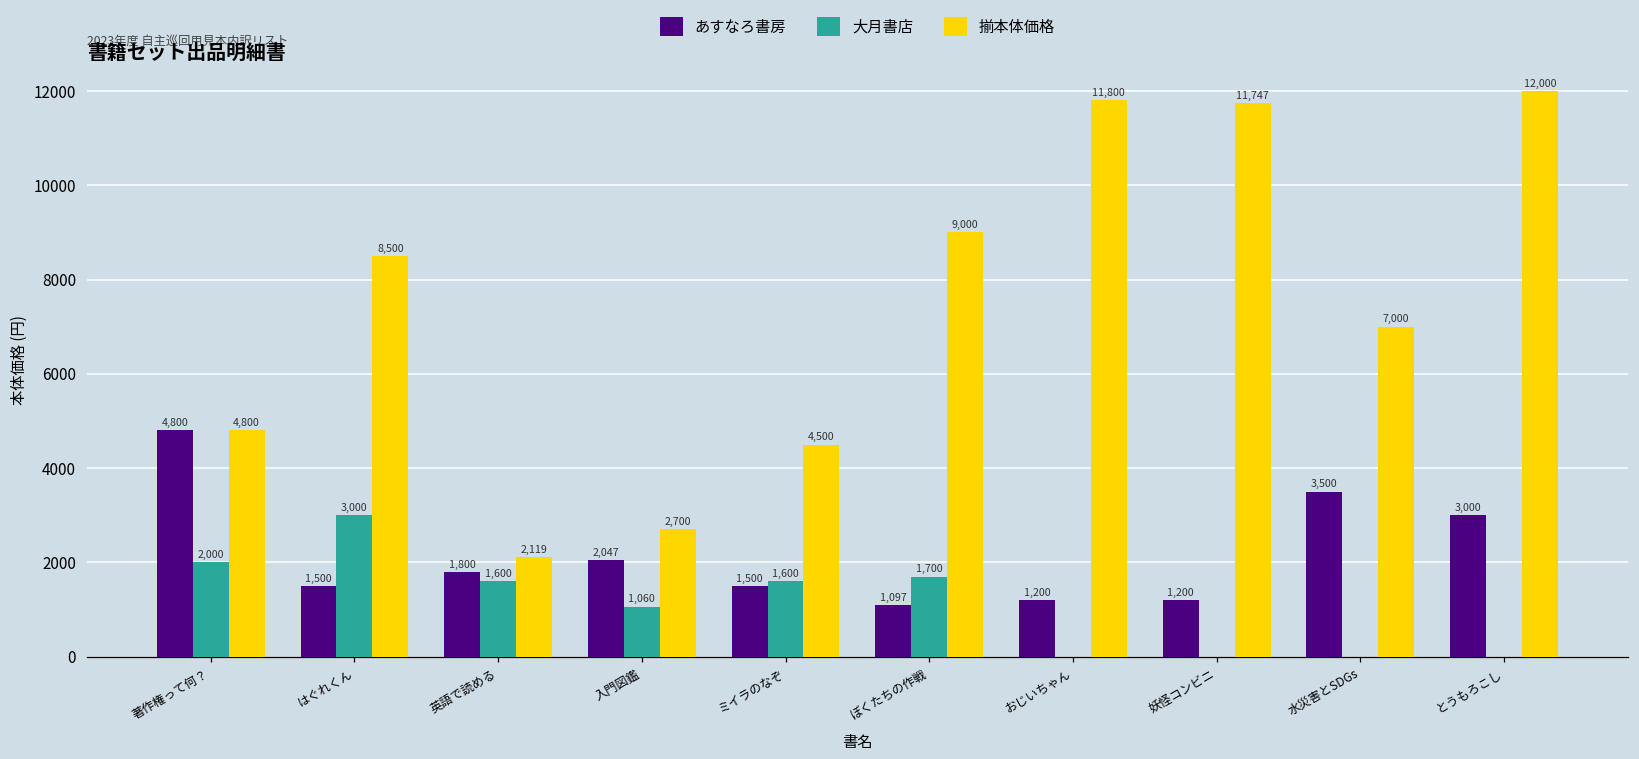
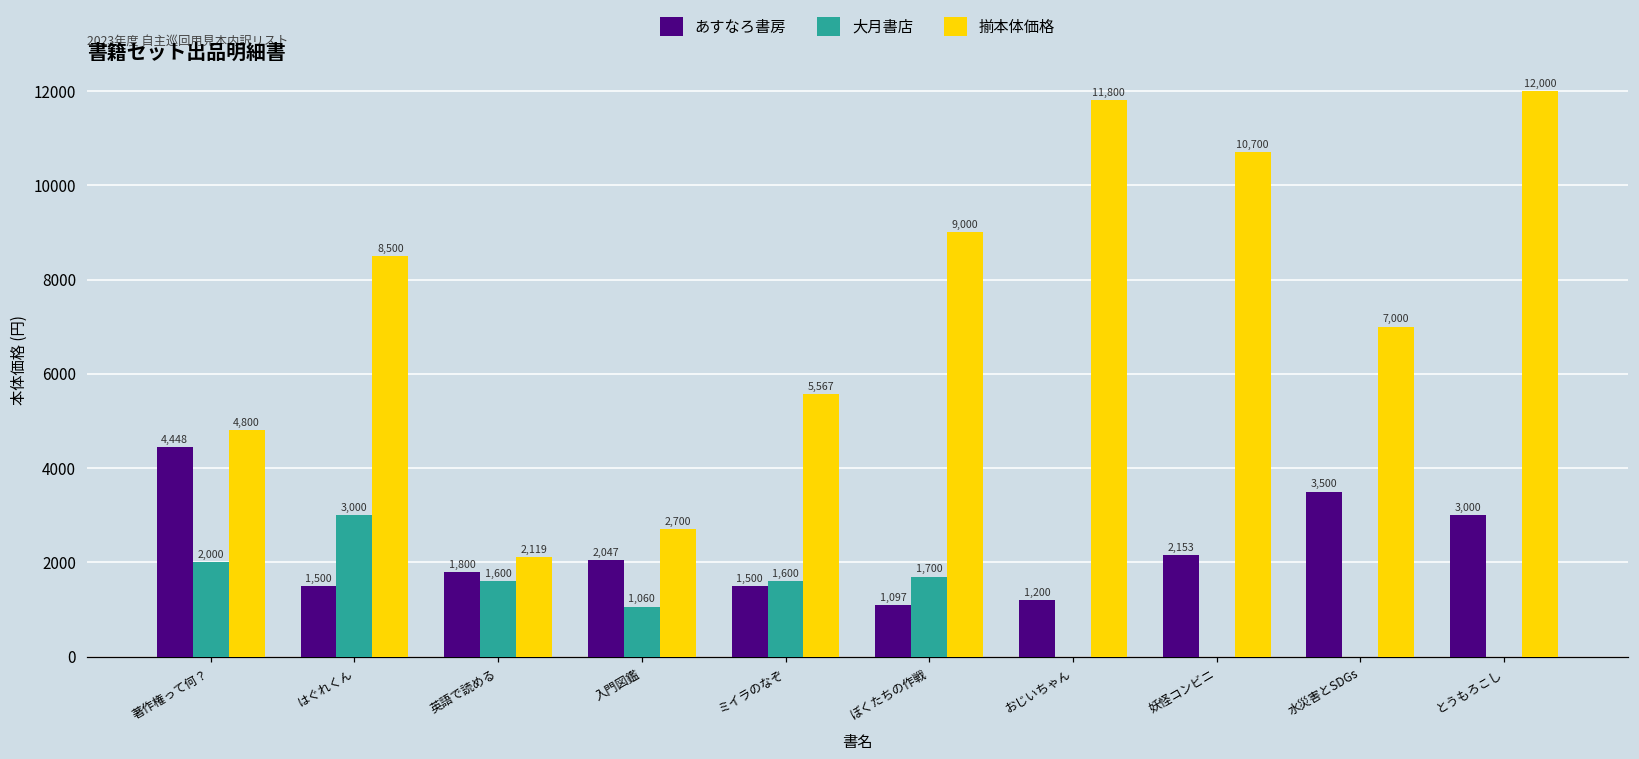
  {
    "あすなろ書房": {
-     "著作権って何？": "4,800",
+     "著作権って何？": "4,448",
      "はぐれくん": "1,500",
      "英語で読める": "1,800",
      "入門図鑑": "2,047",
      "ミイラのなぞ": "1,500",
      "ぼくたちの作戦": "1,097",
      "おじいちゃん": "1,200",
-     "妖怪コンビニ": "1,200",
+     "妖怪コンビニ": "2,153",
      "水災害とSDGs": "3,500",
      "とうもろこし": "3,000"
    },
    "大月書店": {
      "著作権って何？": "2,000",
      "はぐれくん": "3,000",
      "英語で読める": "1,600",
      "入門図鑑": "1,060",
      "ミイラのなぞ": "1,600",
      "ぼくたちの作戦": "1,700"
    },
    "揃本体価格": {
      "著作権って何？": "4,800",
      "はぐれくん": "8,500",
      "英語で読める": "2,119",
      "入門図鑑": "2,700",
-     "ミイラのなぞ": "4,500",
+     "ミイラのなぞ": "5,567",
      "ぼくたちの作戦": "9,000",
      "おじいちゃん": "11,800",
-     "妖怪コンビニ": "11,747",
+     "妖怪コンビニ": "10,700",
      "水災害とSDGs": "7,000",
      "とうもろこし": "12,000"
    }
  }
